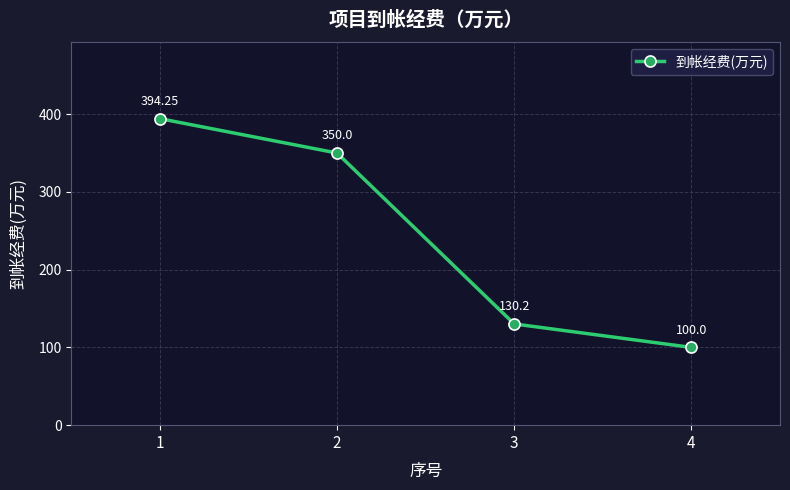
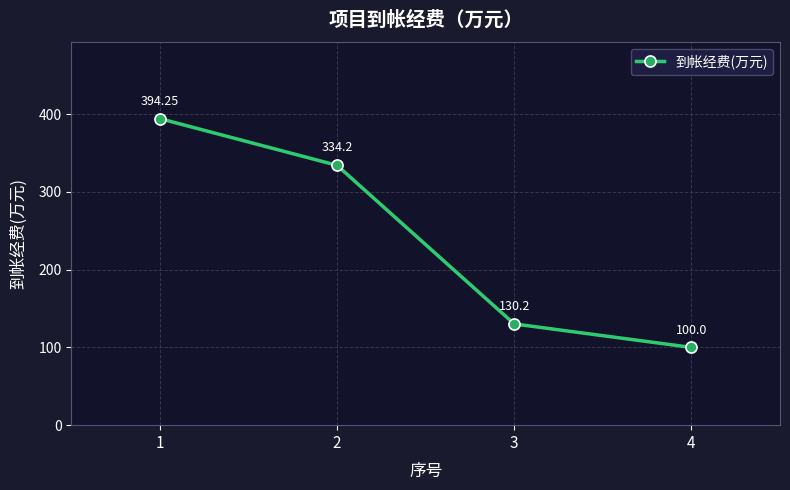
  {
    "1": 394.25,
-   "2": 350.0,
+   "2": 334.2,
    "3": 130.2,
    "4": 100.0
  }
